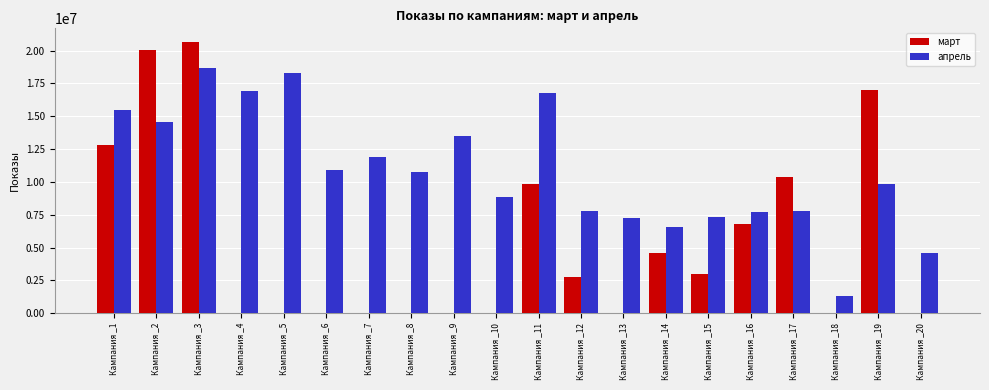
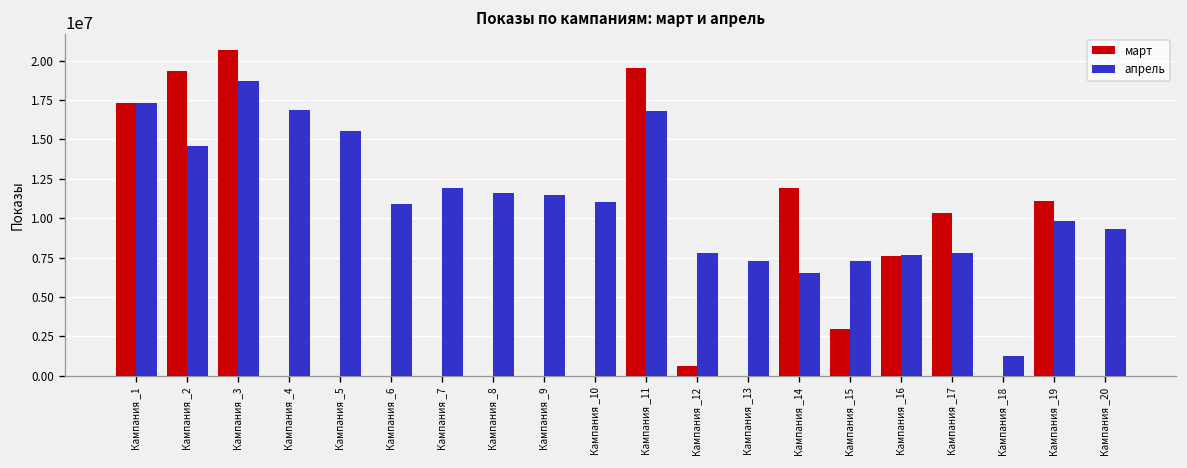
  {
    "март": {
-     "Кампания _1": 12800000,
-     "Кампания _2": 20100000,
+     "Кампания _1": 17300000,
+     "Кампания _2": 19400000,
      "Кампания _3": 20700000,
      "Кампания _4": 0,
      "Кампания _5": 0,
      "Кампания _6": 0,
      "Кампания _7": 0,
      "Кампания _8": 0,
      "Кампания _9": 0,
      "Кампания _10": 0,
-     "Кампания _11": 9800000,
-     "Кампания _12": 2800000,
-     "Кампания _14": 4500000,
+     "Кампания _11": 19500000,
+     "Кампания _12": 600000,
+     "Кампания _14": 11900000,
      "Кампания _15": 3000000,
-     "Кампания _16": 6800000,
+     "Кампания _16": 7600000,
      "Кампания _17": 10400000,
      "Кампания _18": 0,
-     "Кампания _19": 17000000,
+     "Кампания _19": 11100000,
      "Кампания _20": 0
    },
    "апрель": {
-     "Кампания _1": 15500000,
+     "Кампания _1": 17300000,
      "Кампания _2": 14600000,
      "Кампания _3": 18700000,
      "Кампания _4": 16900000,
-     "Кампания _5": 18300000,
+     "Кампания _5": 15600000,
      "Кампания _6": 10900000,
      "Кампания _7": 11900000,
-     "Кампания _8": 10800000,
-     "Кампания _9": 13500000,
-     "Кампания _10": 8900000,
+     "Кампания _8": 11600000,
+     "Кампания _9": 11500000,
+     "Кампания _10": 11000000,
      "Кампания _11": 16800000,
      "Кампания _12": 7800000,
      "Кампания _13": 7300000,
      "Кампания _14": 6500000,
      "Кампания _15": 7300000,
      "Кампания _16": 7700000,
      "Кампания _17": 7800000,
      "Кампания _18": 1300000,
      "Кампания _19": 9800000,
-     "Кампания _20": 4600000
+     "Кампания _20": 9300000
    }
  }
